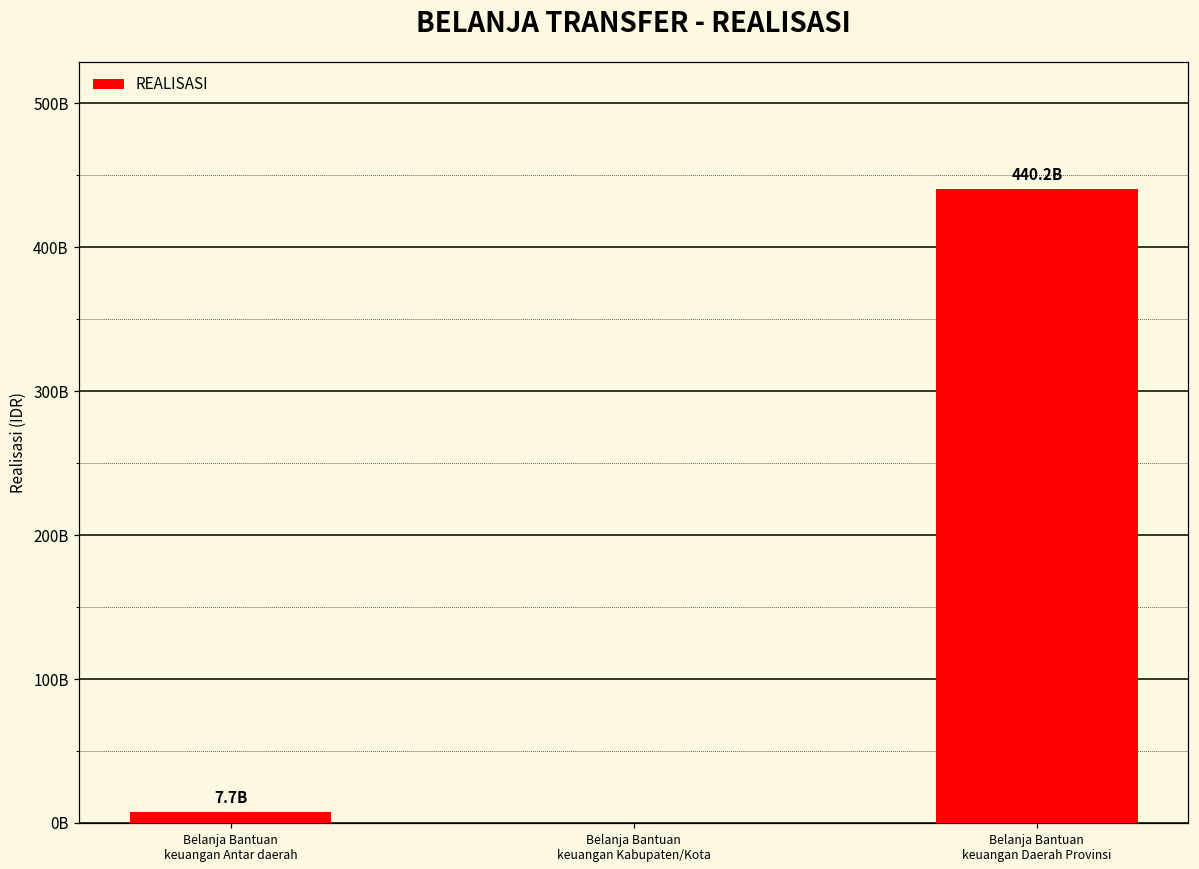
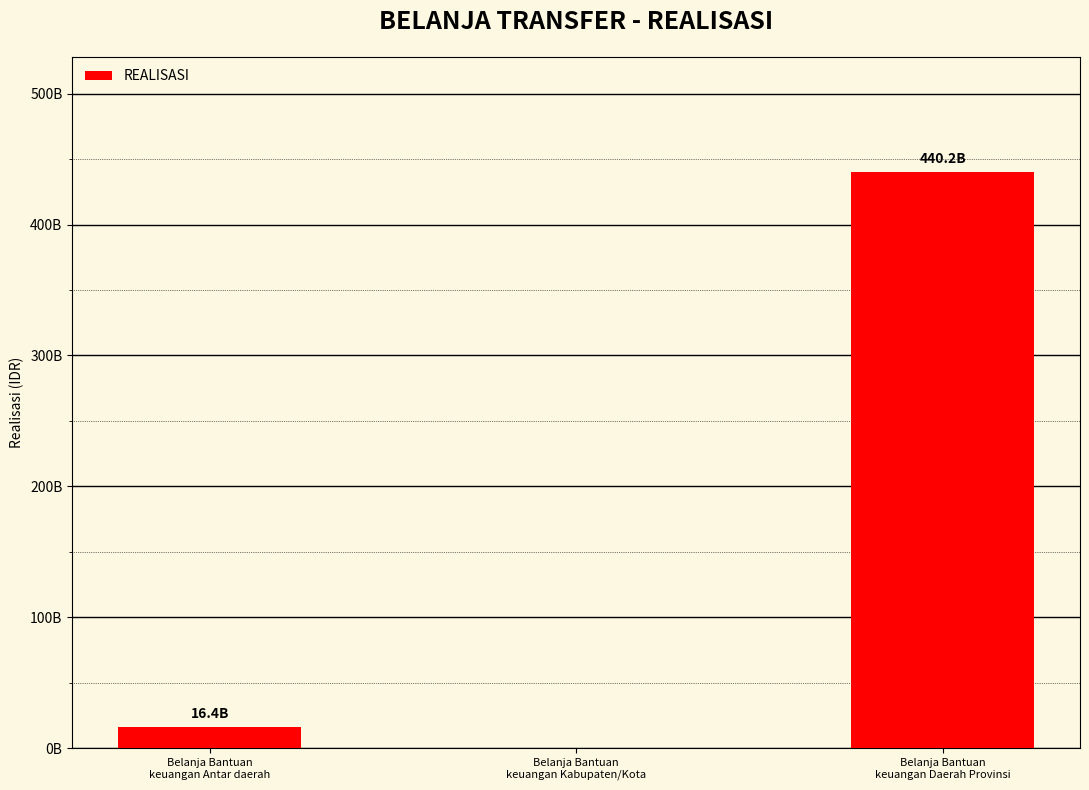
  {
-   "Belanja Bantuan keuangan Antar daerah": "7.7B",
+   "Belanja Bantuan keuangan Antar daerah": "16.4B",
    "Belanja Bantuan keuangan Daerah Provinsi": "440.2B"
  }
